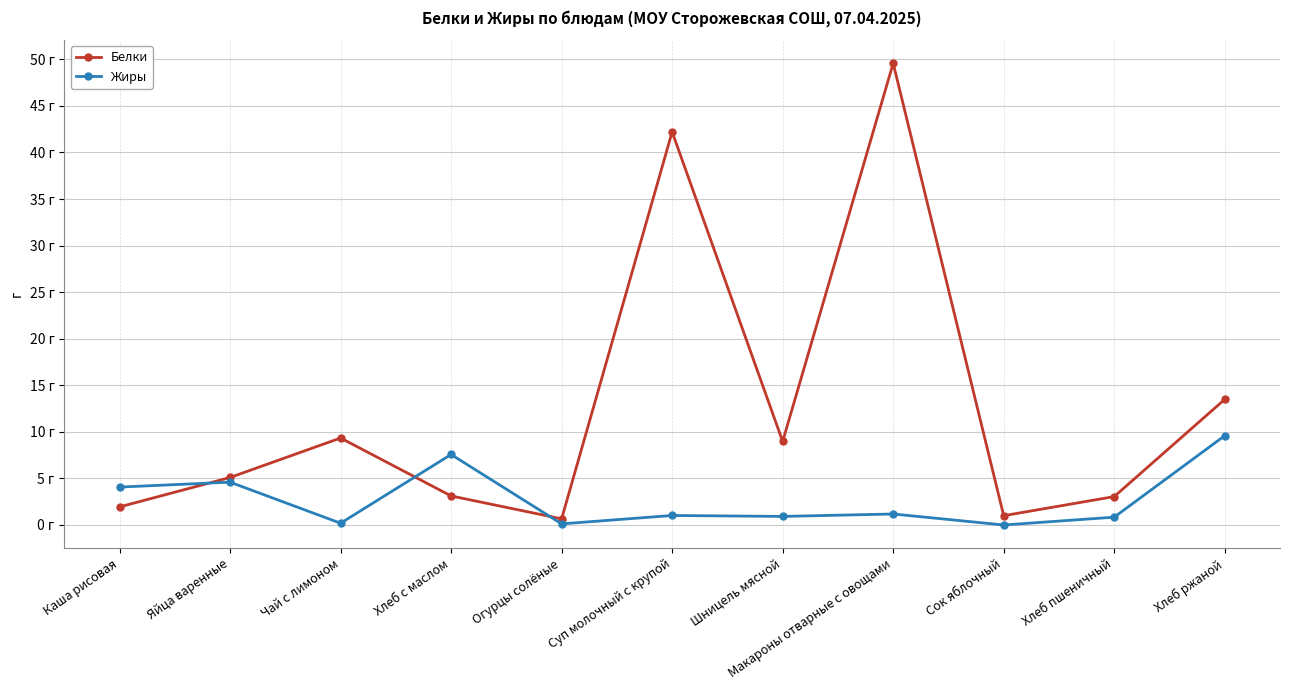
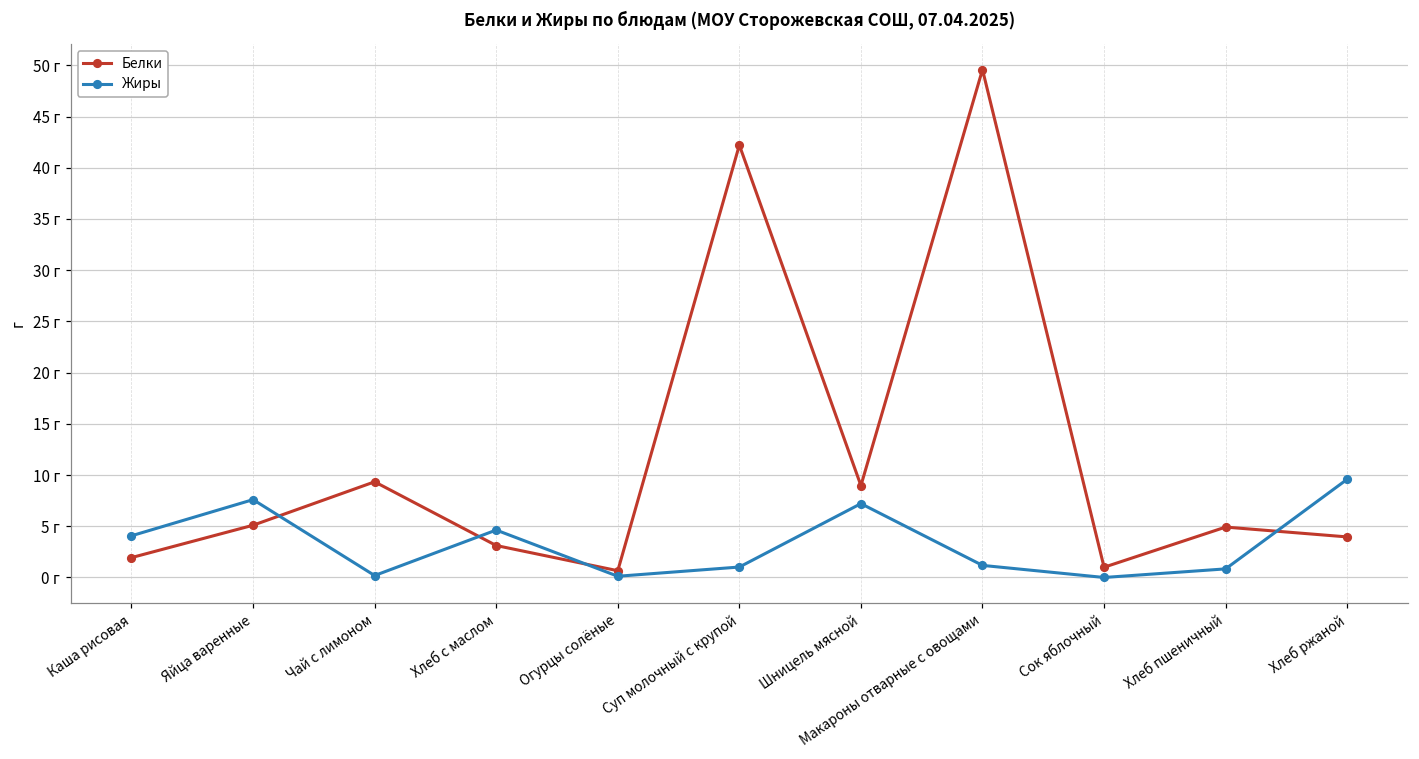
  {
    "Белки": {
      "Каша рисовая": "2 г",
      "Яйца варенные": "5 г",
      "Чай с лимоном": "9 г",
      "Хлеб с маслом": "3 г",
      "Огурцы солёные": "1 г",
      "Суп молочный с крупой": "42 г",
      "Шницель мясной": "9 г",
      "Макароны отварные с овощами": "50 г",
      "Сок яблочный": "1 г",
-     "Хлеб пшеничный": "3 г",
-     "Хлеб ржаной": "13 г"
+     "Хлеб пшеничный": "5 г",
+     "Хлеб ржаной": "4 г"
    },
    "Жиры": {
      "Каша рисовая": "4 г",
-     "Яйца варенные": "5 г",
+     "Яйца варенные": "8 г",
      "Чай с лимоном": "0 г",
-     "Хлеб с маслом": "8 г",
+     "Хлеб с маслом": "5 г",
      "Огурцы солёные": "0 г",
      "Суп молочный с крупой": "1 г",
-     "Шницель мясной": "1 г",
+     "Шницель мясной": "7 г",
      "Макароны отварные с овощами": "1 г",
      "Сок яблочный": "0 г",
      "Хлеб пшеничный": "1 г",
      "Хлеб ржаной": "10 г"
    }
  }
